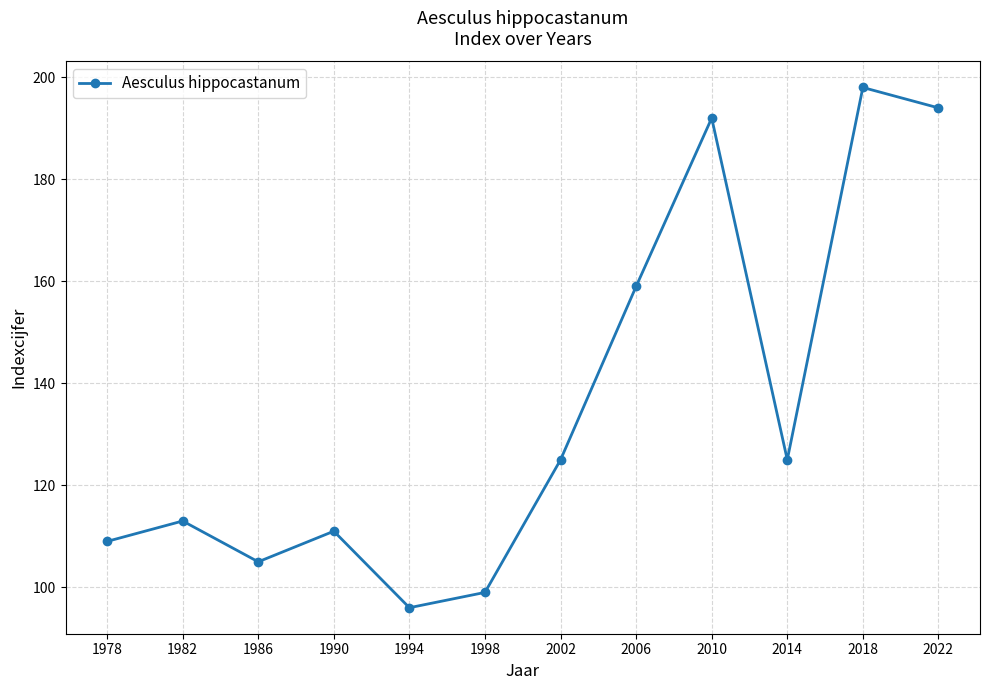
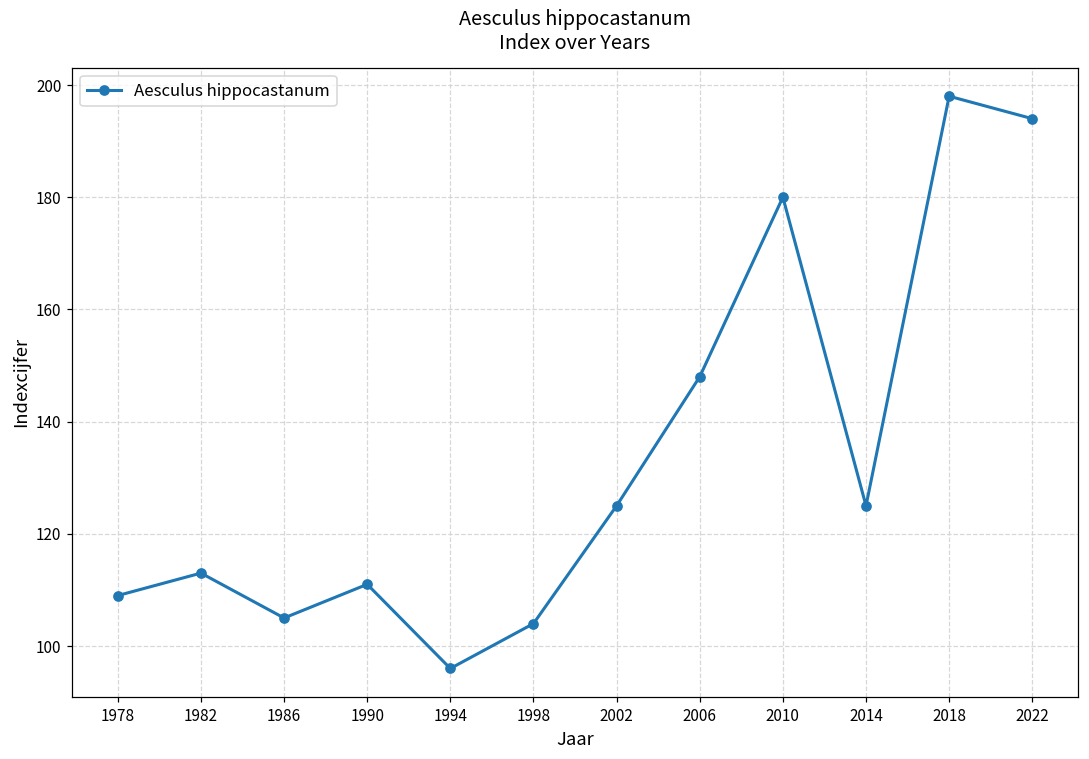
  {
    "1978": 109,
    "1982": 113,
    "1986": 105,
    "1990": 111,
    "1994": 96,
-   "1998": 99,
+   "1998": 104,
    "2002": 125,
-   "2006": 159,
-   "2010": 192,
+   "2006": 148,
+   "2010": 180,
    "2014": 125,
    "2018": 198,
    "2022": 194
  }
